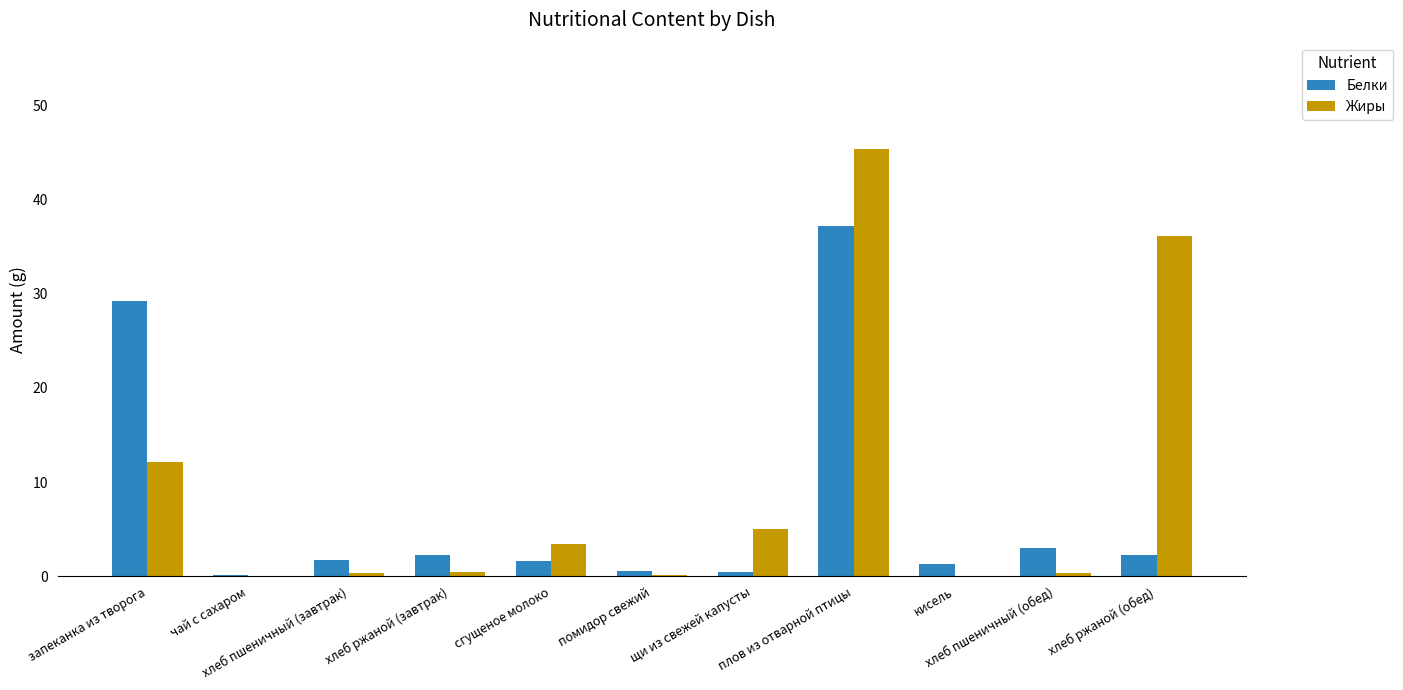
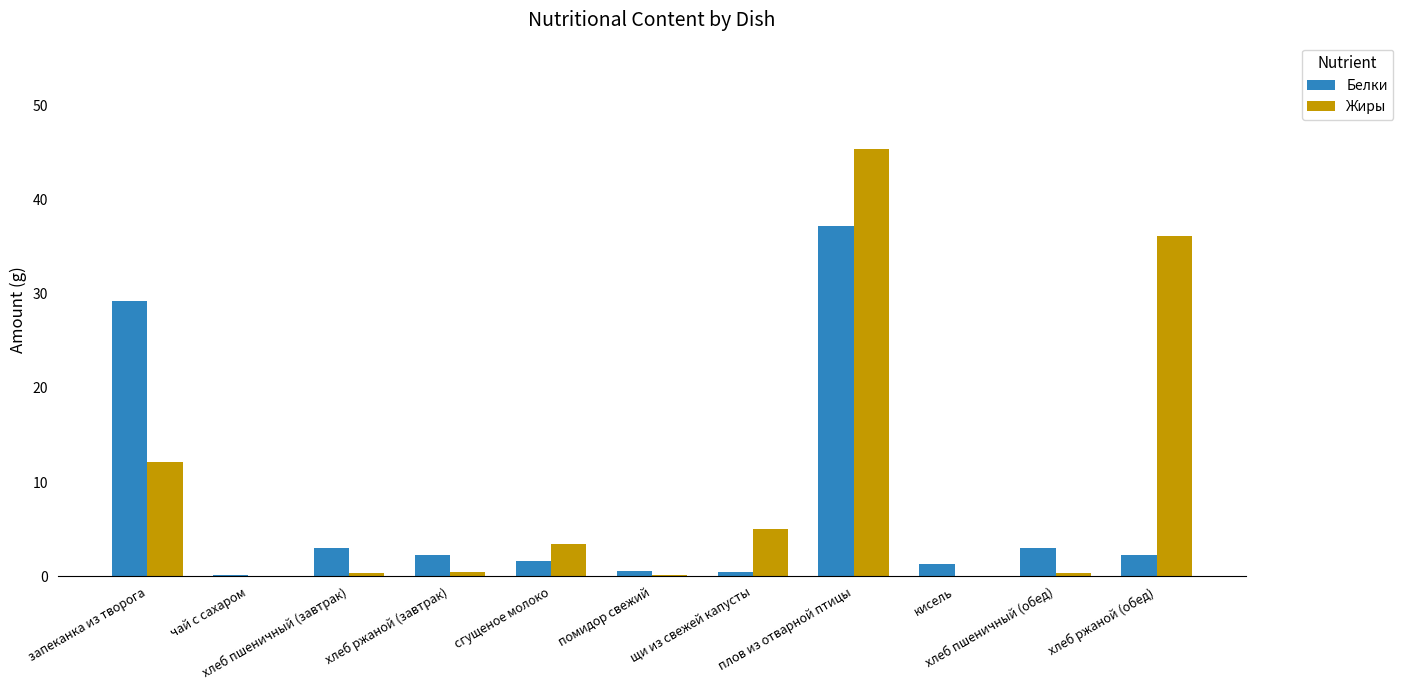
  {
    "Белки": {
      "запеканка из творога": 29,
-     "хлеб пшеничный (завтрак)": 2,
+     "хлеб пшеничный (завтрак)": 3,
      "хлеб ржаной (завтрак)": 2,
      "сгущеное молоко": 2,
      "помидор свежий": 1,
      "щи из свежей капусты": 1,
      "плов из отварной птицы": 37,
      "кисель": 1,
      "хлеб пшеничный (обед)": 3,
      "хлеб ржаной (обед)": 2
    },
    "Жиры": {
      "запеканка из творога": 12,
      "чай с сахаром": 0,
      "хлеб пшеничный (завтрак)": 0,
      "хлеб ржаной (завтрак)": 0,
      "сгущеное молоко": 3,
      "щи из свежей капусты": 5,
      "плов из отварной птицы": 45,
      "кисель": 0,
      "хлеб пшеничный (обед)": 0,
      "хлеб ржаной (обед)": 36
    }
  }
